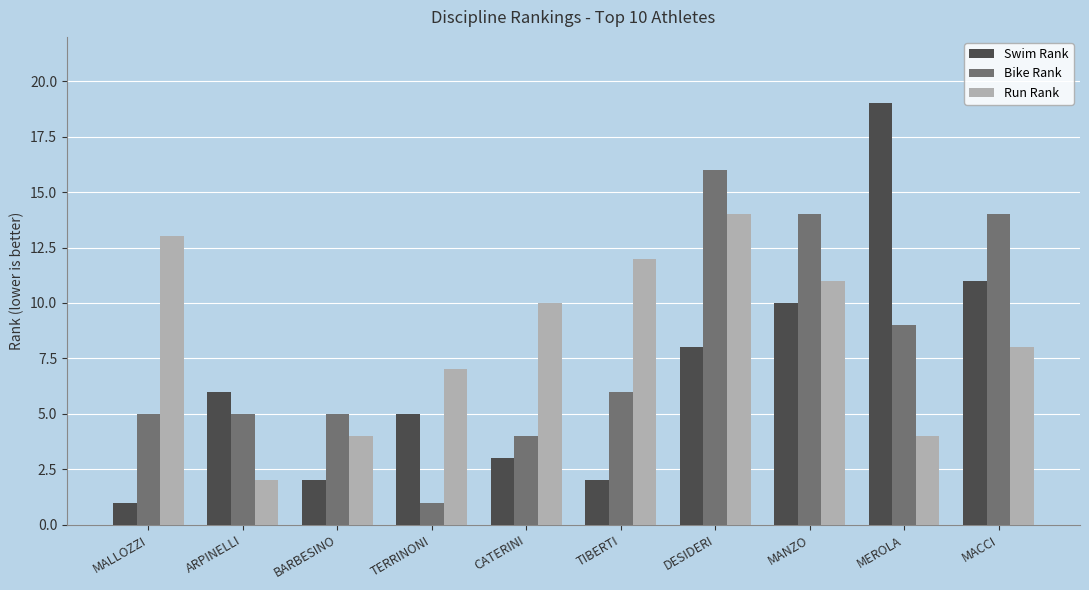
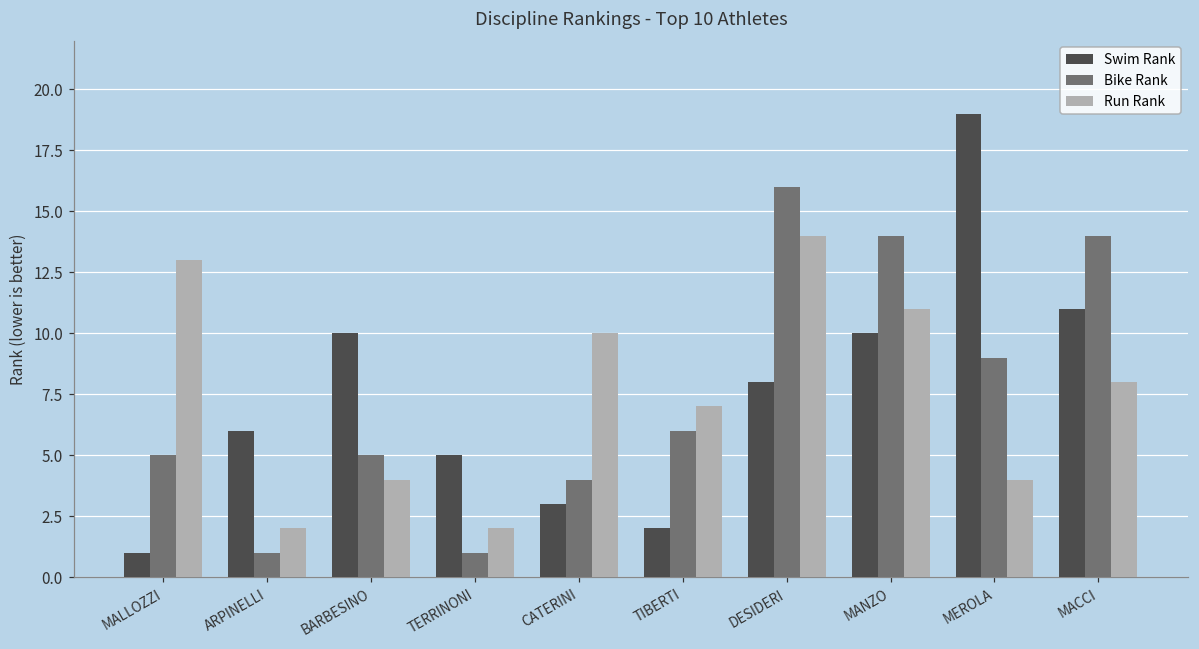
  {
    "Swim Rank": {
      "MALLOZZI": 1,
      "ARPINELLI": 6,
-     "BARBESINO": 2,
+     "BARBESINO": 10,
      "TERRINONI": 5,
      "CATERINI": 3,
      "TIBERTI": 2,
      "DESIDERI": 8,
      "MANZO": 10,
      "MEROLA": 19,
      "MACCI": 11
    },
    "Bike Rank": {
      "MALLOZZI": 5,
-     "ARPINELLI": 5,
+     "ARPINELLI": 1,
      "BARBESINO": 5,
      "TERRINONI": 1,
      "CATERINI": 4,
      "TIBERTI": 6,
      "DESIDERI": 16,
      "MANZO": 14,
      "MEROLA": 9,
      "MACCI": 14
    },
    "Run Rank": {
      "MALLOZZI": 13,
      "ARPINELLI": 2,
      "BARBESINO": 4,
-     "TERRINONI": 7,
+     "TERRINONI": 2,
      "CATERINI": 10,
-     "TIBERTI": 12,
+     "TIBERTI": 7,
      "DESIDERI": 14,
      "MANZO": 11,
      "MEROLA": 4,
      "MACCI": 8
    }
  }
